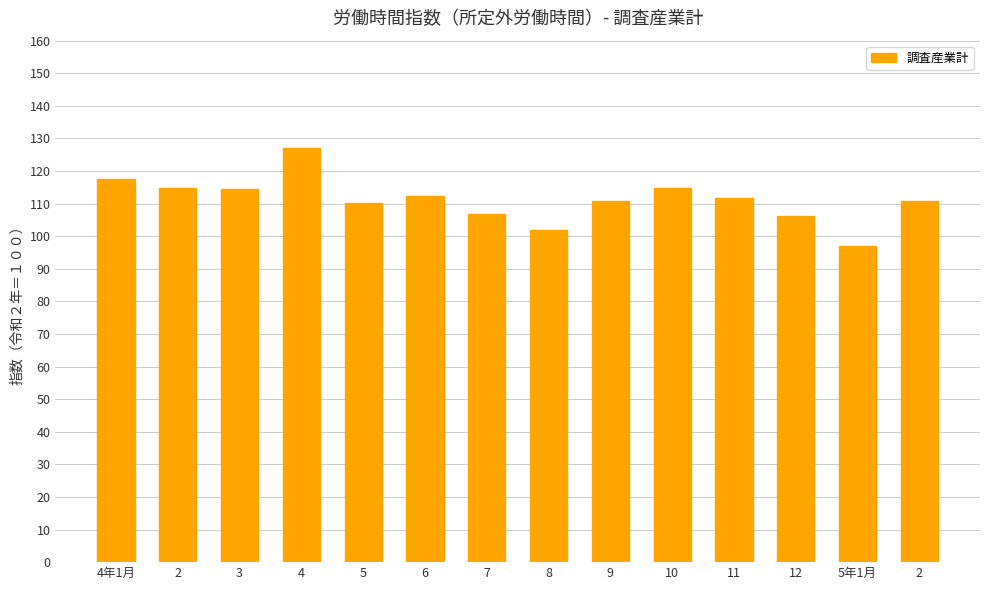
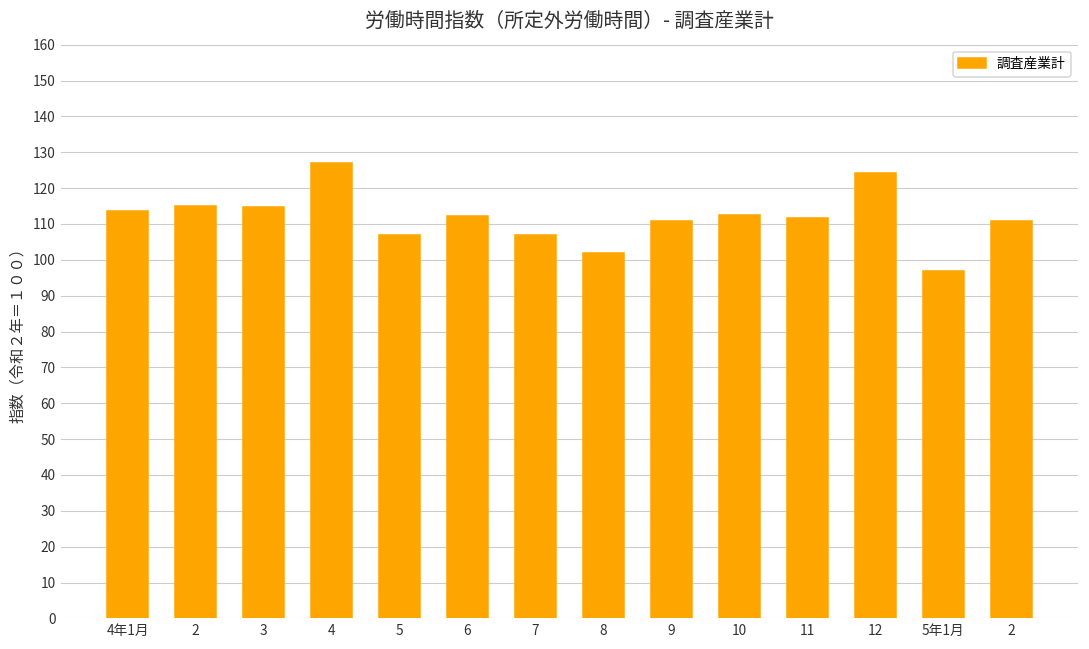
  {
-   "4年1月": 118,
+   "4年1月": 114,
    "3": 115,
    "4": 127,
-   "5": 110,
+   "5": 107,
    "6": 112,
    "7": 107,
    "8": 102,
    "9": 111,
-   "10": 115,
+   "10": 112,
    "11": 112,
-   "12": 106,
+   "12": 124,
    "5年1月": 97
  }
